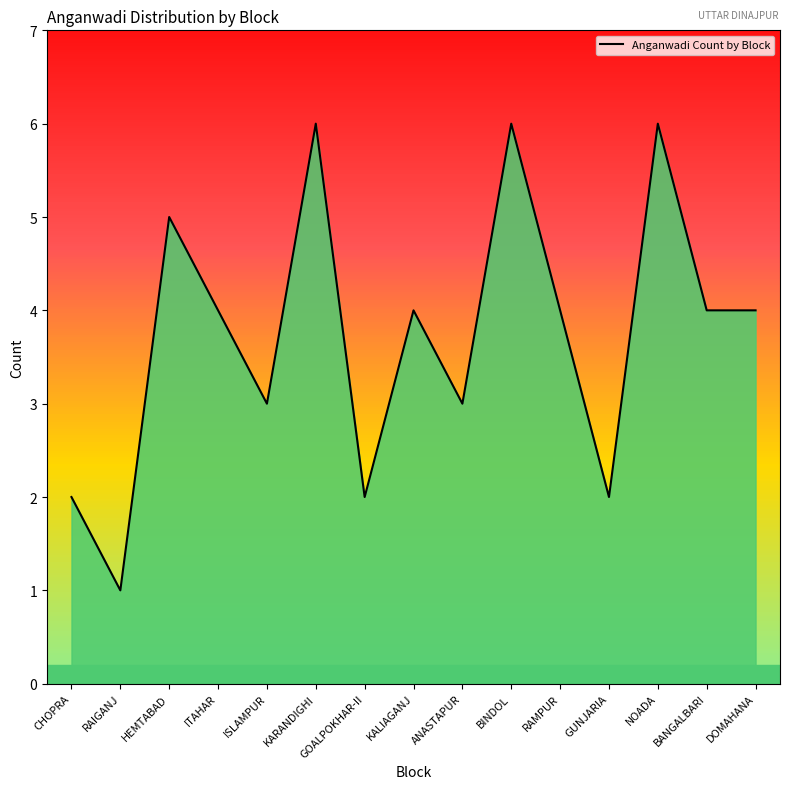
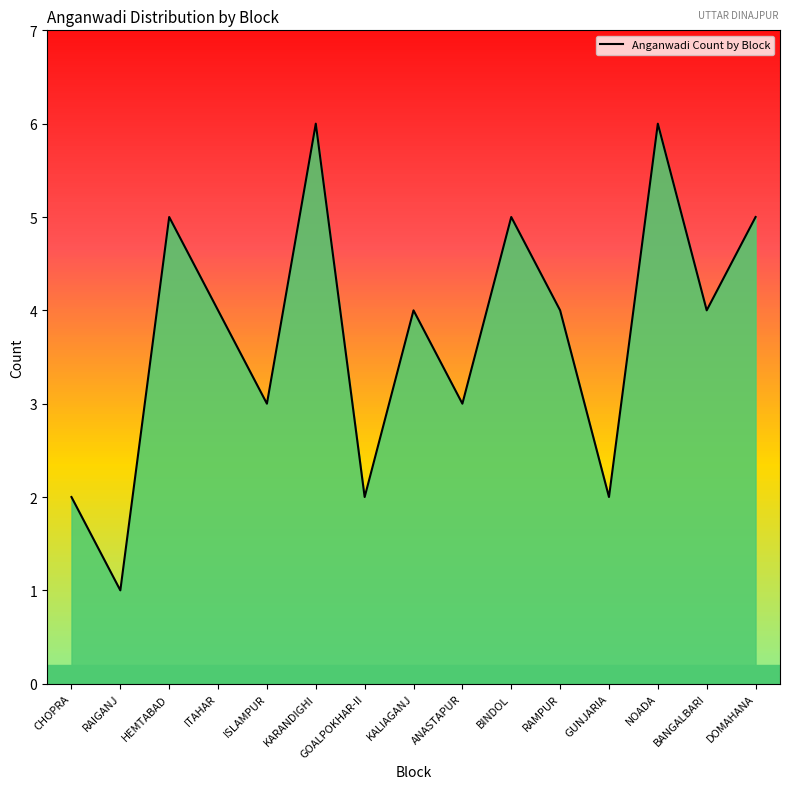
  {
    "Anganwadi Count by Block": {
      "CHOPRA": 2,
      "RAIGANJ": 1,
      "HEMTABAD": 5,
      "ITAHAR": 4,
      "ISLAMPUR": 3,
      "KARANDIGHI": 6,
      "GOALPOKHAR-II": 2,
      "KALIAGANJ": 4,
      "ANASTAPUR": 3,
-     "BINDOL": 6,
+     "BINDOL": 5,
      "RAMPUR": 4,
      "GUNJARIA": 2,
      "NOADA": 6,
      "BANGALBARI": 4,
-     "DOMAHANA": 4
+     "DOMAHANA": 5
    }
  }
